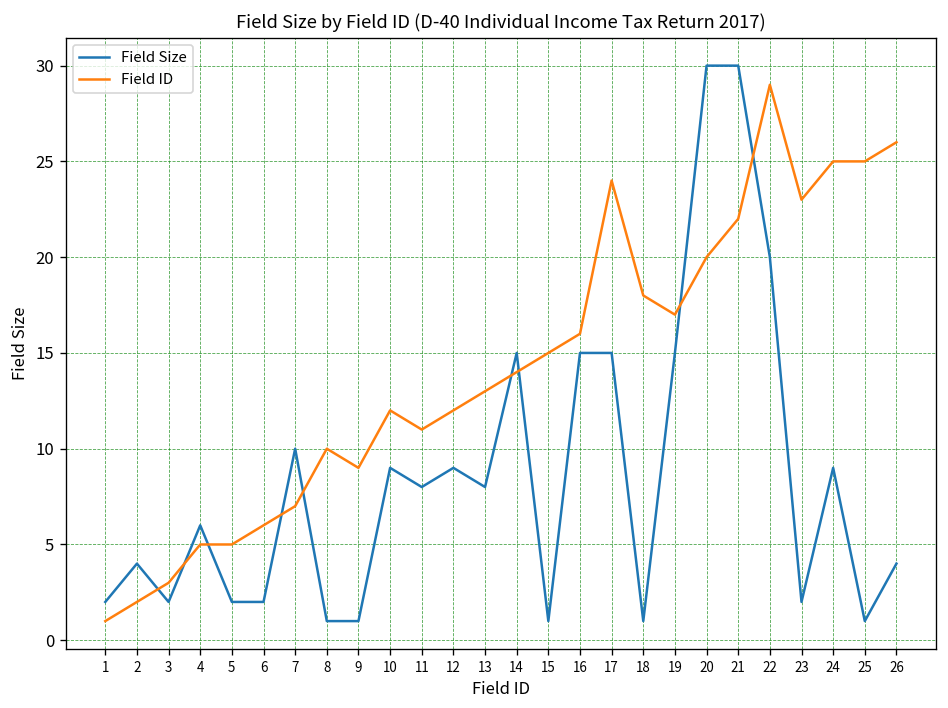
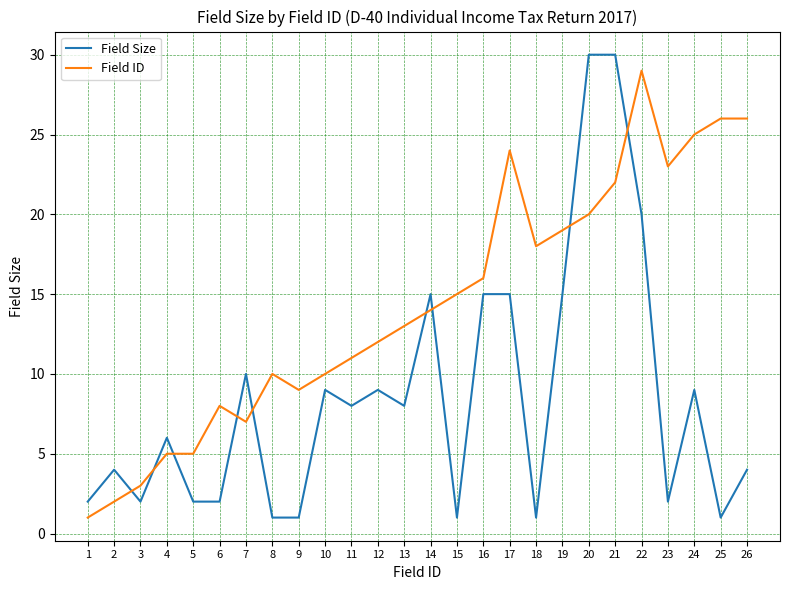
  {
    "Field Size": {
      "1": 2,
      "2": 4,
      "3": 2,
      "4": 6,
      "5": 2,
      "6": 2,
      "7": 10,
      "8": 1,
      "9": 1,
      "10": 9,
      "11": 8,
      "12": 9,
      "13": 8,
      "14": 15,
      "15": 1,
      "16": 15,
      "17": 15,
      "18": 1,
      "19": 15,
      "20": 30,
      "21": 30,
      "22": 20,
      "23": 2,
      "24": 9,
      "25": 1,
      "26": 4
    },
    "Field ID": {
      "1": 1,
      "2": 2,
      "3": 3,
      "4": 5,
      "5": 5,
-     "6": 6,
+     "6": 8,
      "7": 7,
      "8": 10,
      "9": 9,
-     "10": 12,
+     "10": 10,
      "11": 11,
      "12": 12,
      "13": 13,
      "14": 14,
      "15": 15,
      "16": 16,
      "17": 24,
      "18": 18,
-     "19": 17,
+     "19": 19,
      "20": 20,
      "21": 22,
      "22": 29,
      "23": 23,
      "24": 25,
-     "25": 25,
+     "25": 26,
      "26": 26
    }
  }
